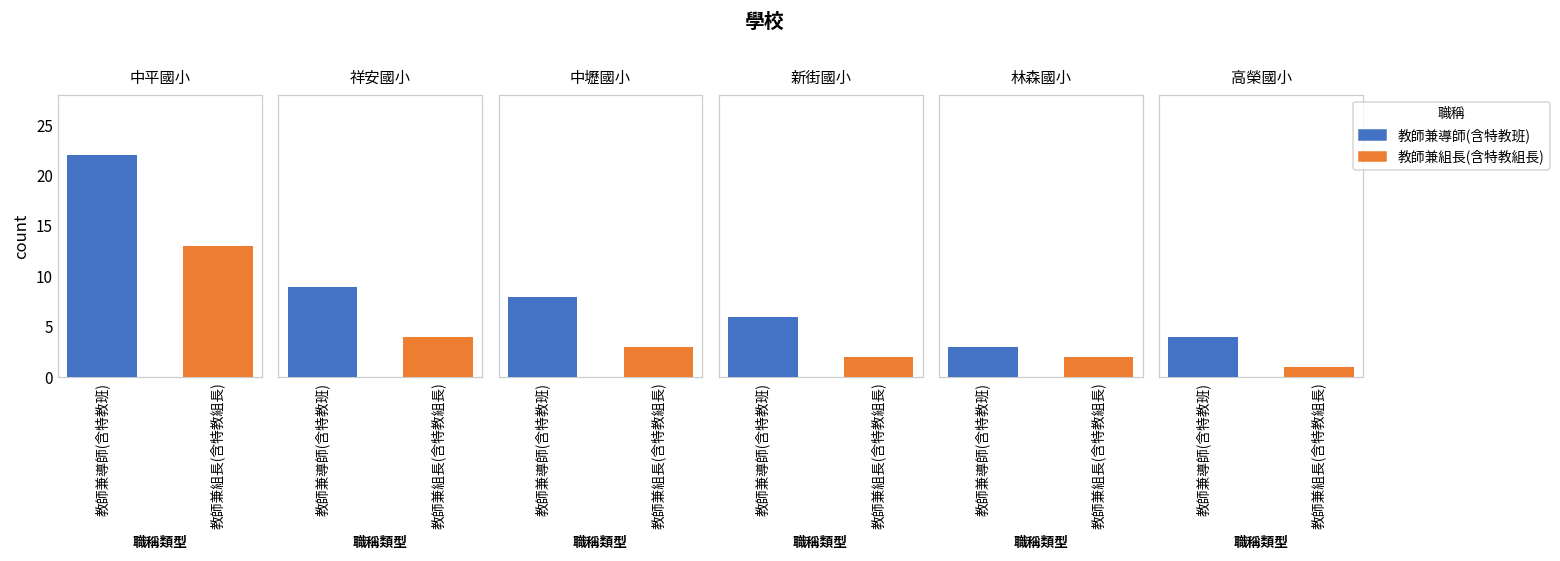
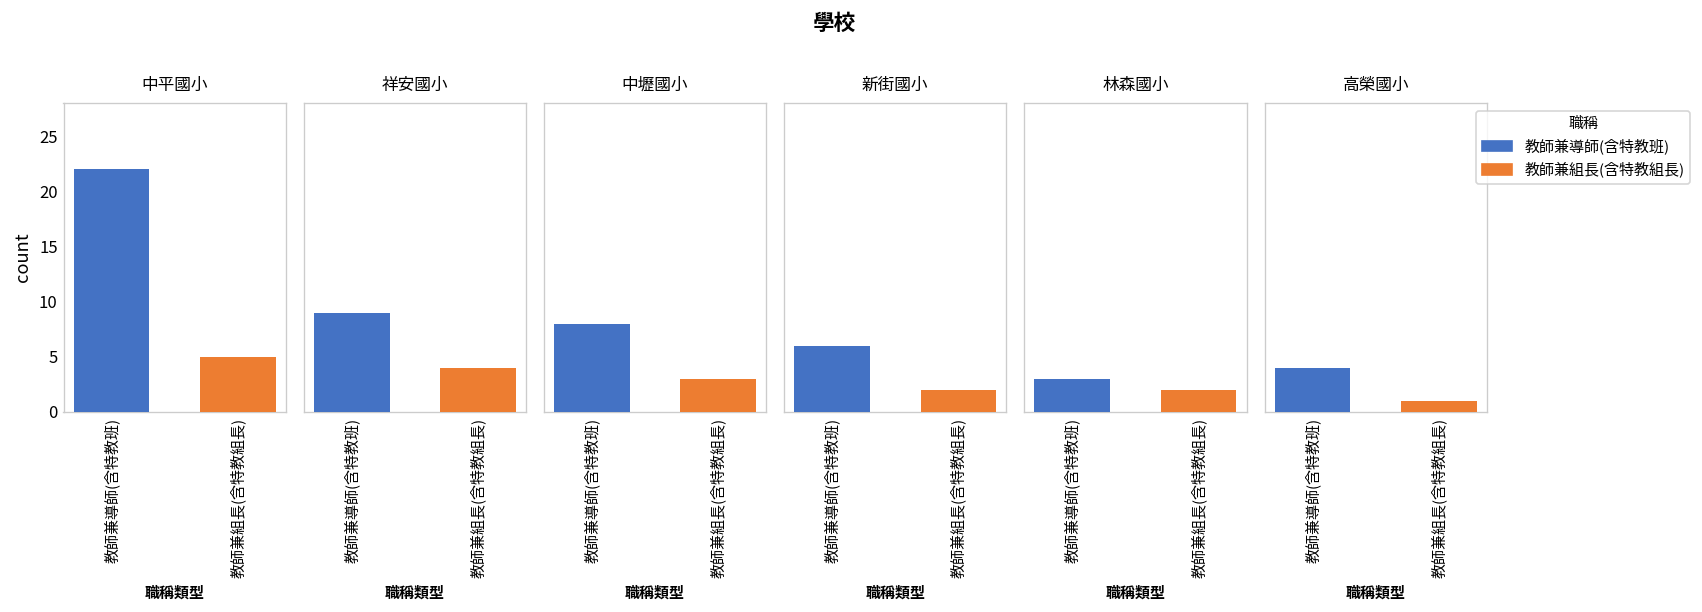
  {
    "中平國小": {
      "教師兼導師(含特教班)": 22,
-     "教師兼組長(含特教組長)": 13
+     "教師兼組長(含特教組長)": 5
    }
  }
